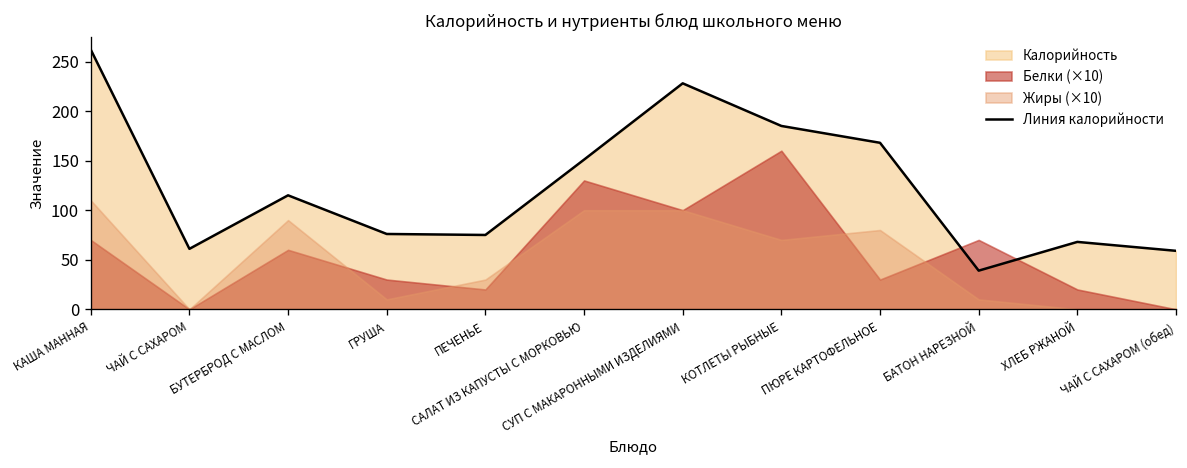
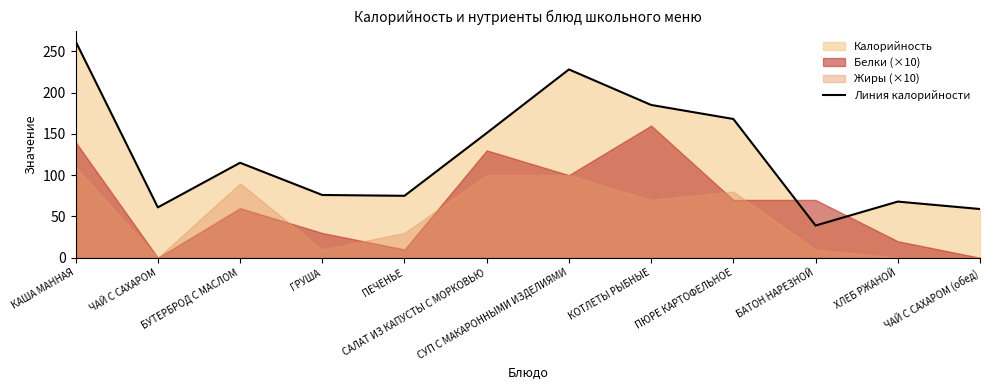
  {
    "Белки (×10)": {
-     "КАША МАННАЯ": 70,
+     "КАША МАННАЯ": 140,
      "БУТЕРБРОД С МАСЛОМ": 60,
      "ГРУША": 30,
-     "ПЕЧЕНЬЕ": 20,
+     "ПЕЧЕНЬЕ": 10,
      "САЛАТ ИЗ КАПУСТЫ С МОРКОВЬЮ": 130,
      "КОТЛЕТЫ РЫБНЫЕ": 160,
-     "ПЮРЕ КАРТОФЕЛЬНОЕ": 30,
+     "ПЮРЕ КАРТОФЕЛЬНОЕ": 70,
      "БАТОН НАРЕЗНОЙ": 70,
      "ХЛЕБ РЖАНОЙ": 20
    }
  }
